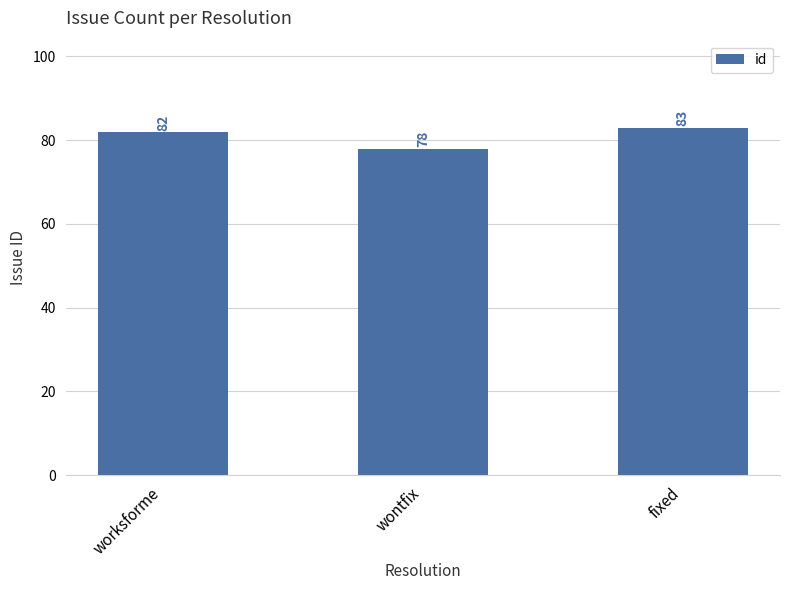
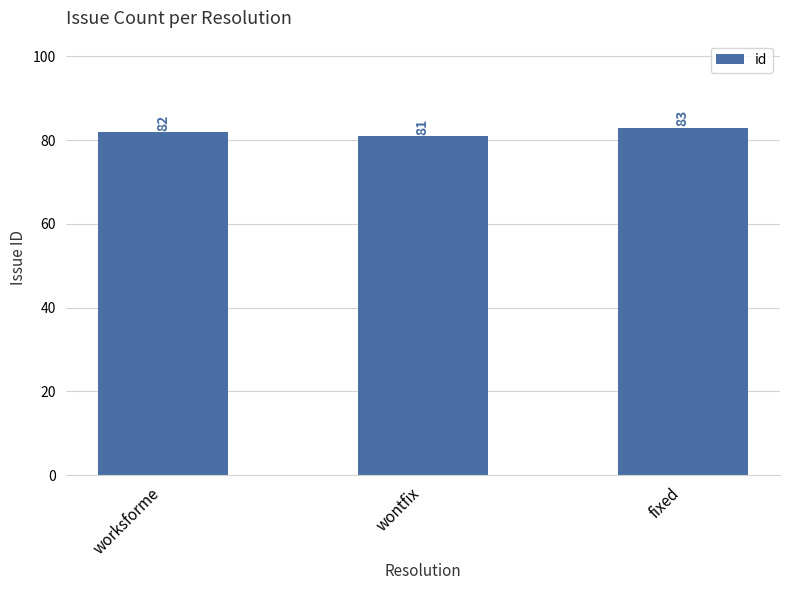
  {
    "worksforme": 82,
-   "wontfix": 78,
+   "wontfix": 81,
    "fixed": 83
  }
